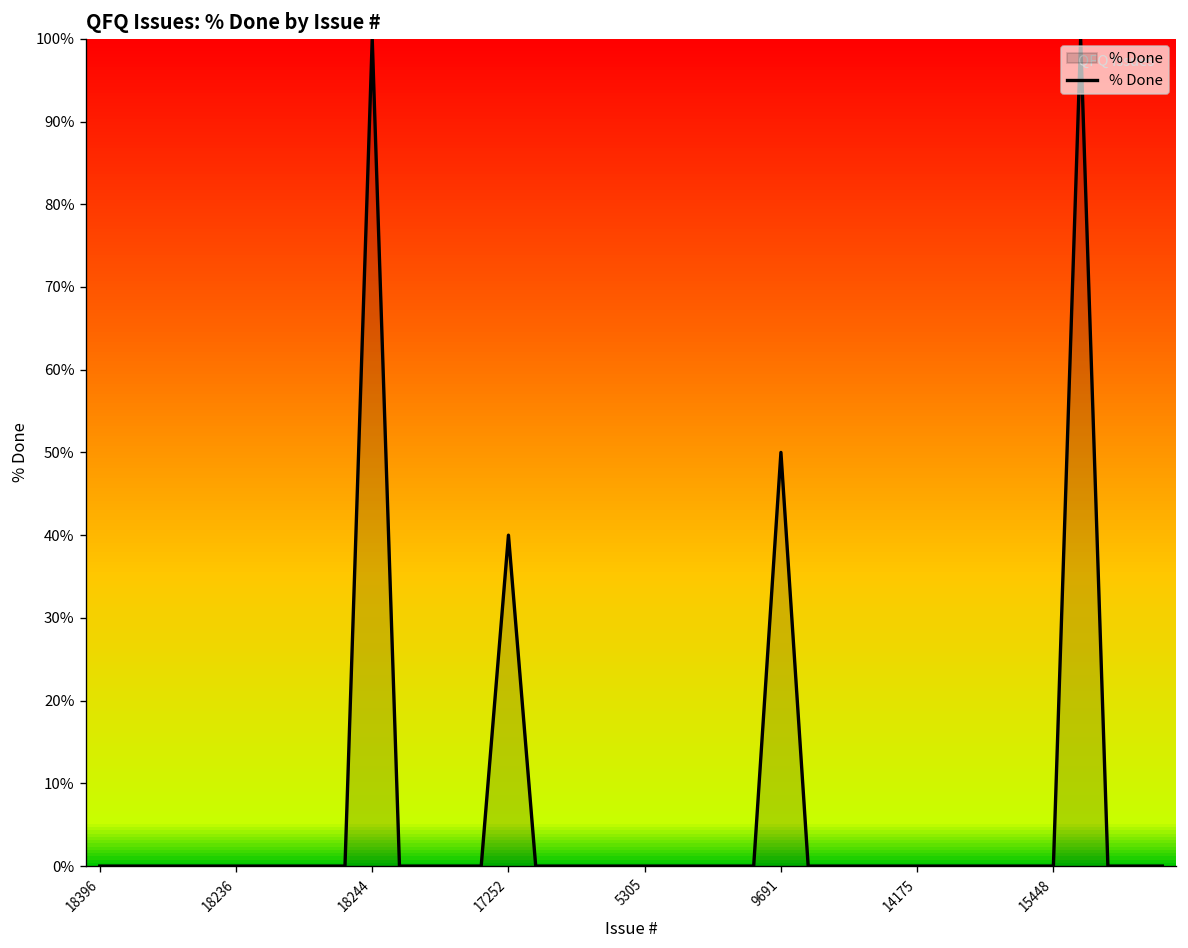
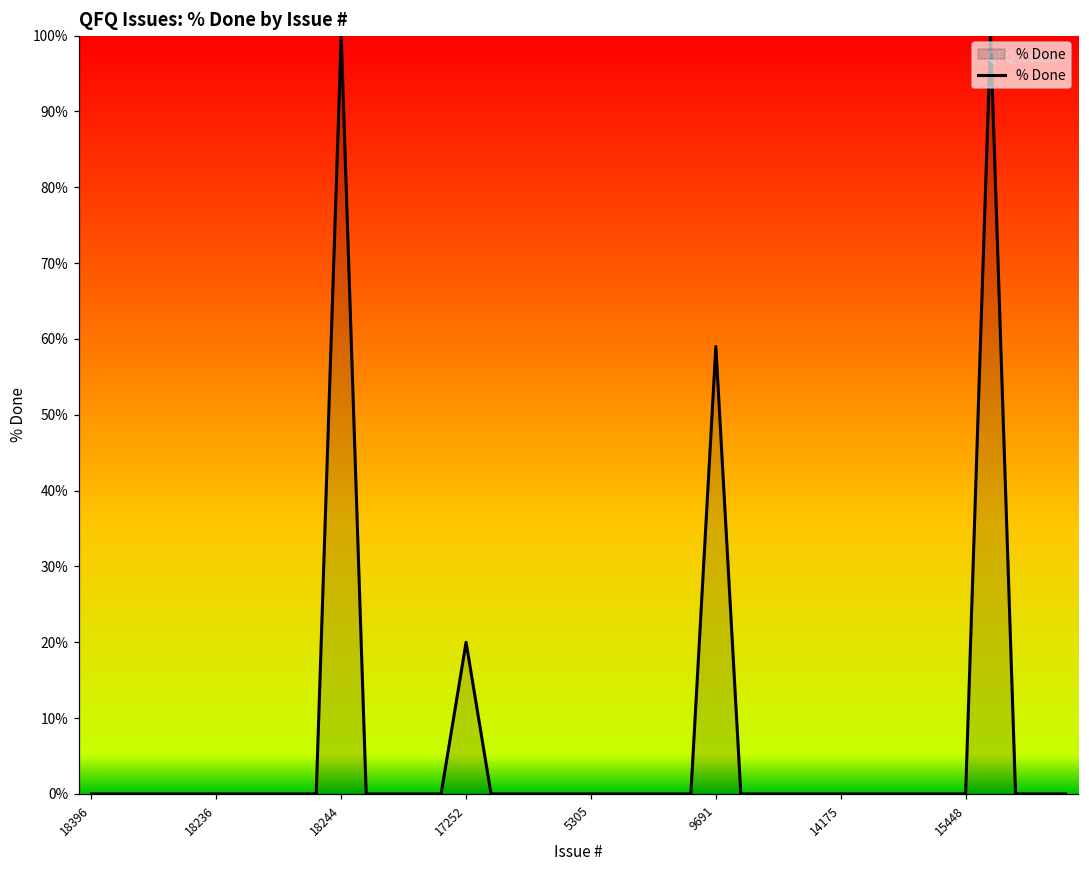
  {
    "18396": "0%",
    "18236": "0%",
    "18244": "100%",
-   "17252": "40%",
+   "17252": "20%",
    "5305": "0%",
-   "9691": "50%",
+   "9691": "59%",
    "14175": "0%",
    "15448": "0%"
  }
